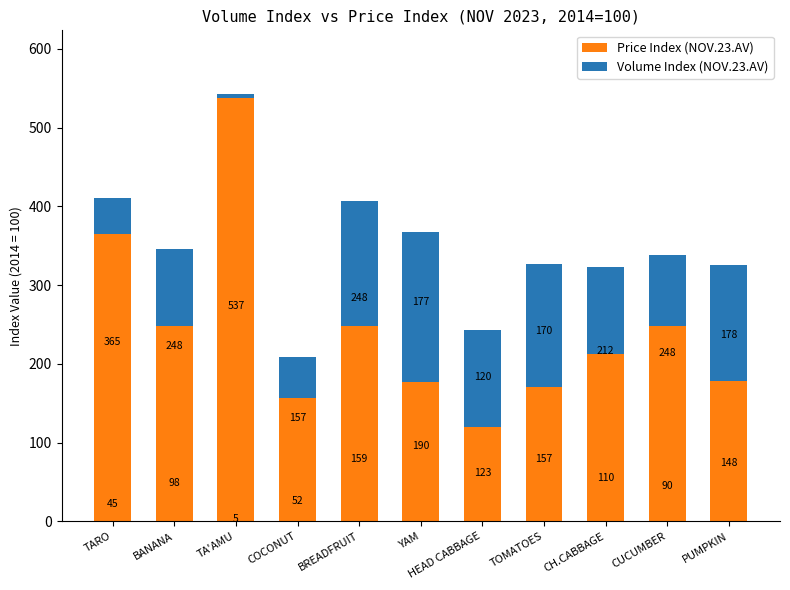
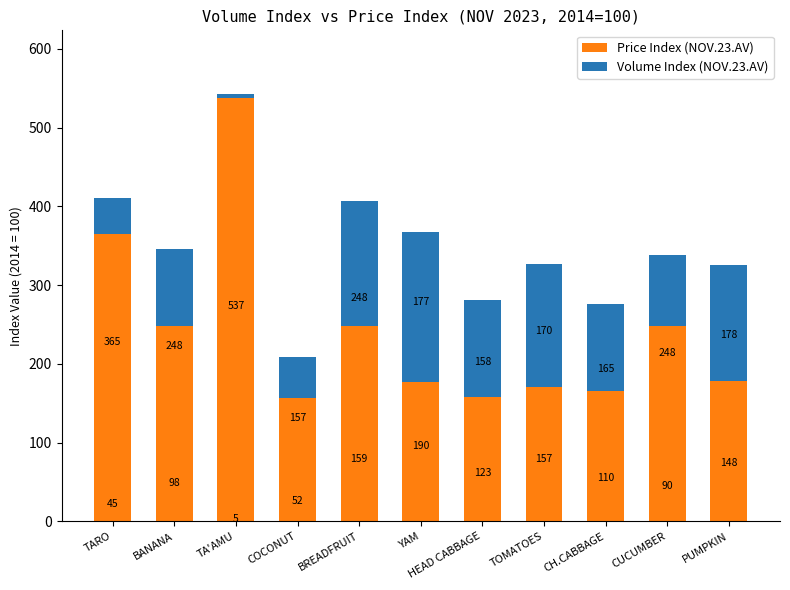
  {
    "Price Index (NOV.23.AV)": {
      "TARO": 365,
      "BANANA": 248,
      "TA'AMU": 537,
      "COCONUT": 157,
      "BREADFRUIT": 248,
-     "HEAD CABBAGE": 120,
-     "CH.CABBAGE": 212,
+     "HEAD CABBAGE": 158,
+     "CH.CABBAGE": 165,
      "CUCUMBER": 248
    },
    "Volume Index (NOV.23.AV)": {
      "TARO": 40,
      "BANANA": 100,
      "TA'AMU": 0,
      "COCONUT": 50,
      "CUCUMBER": 90
    }
  }
